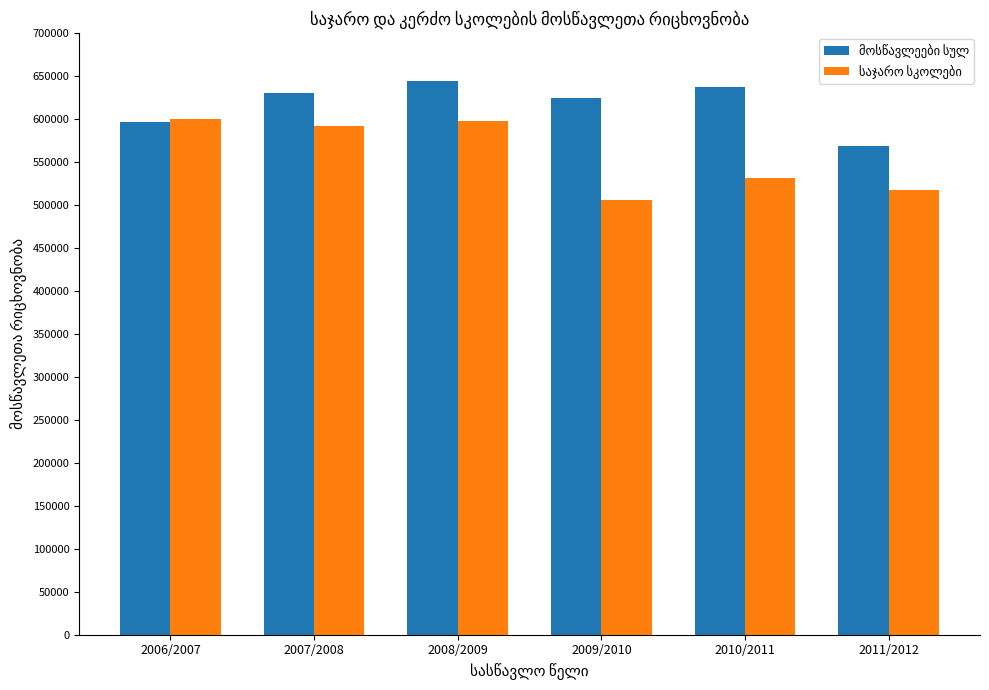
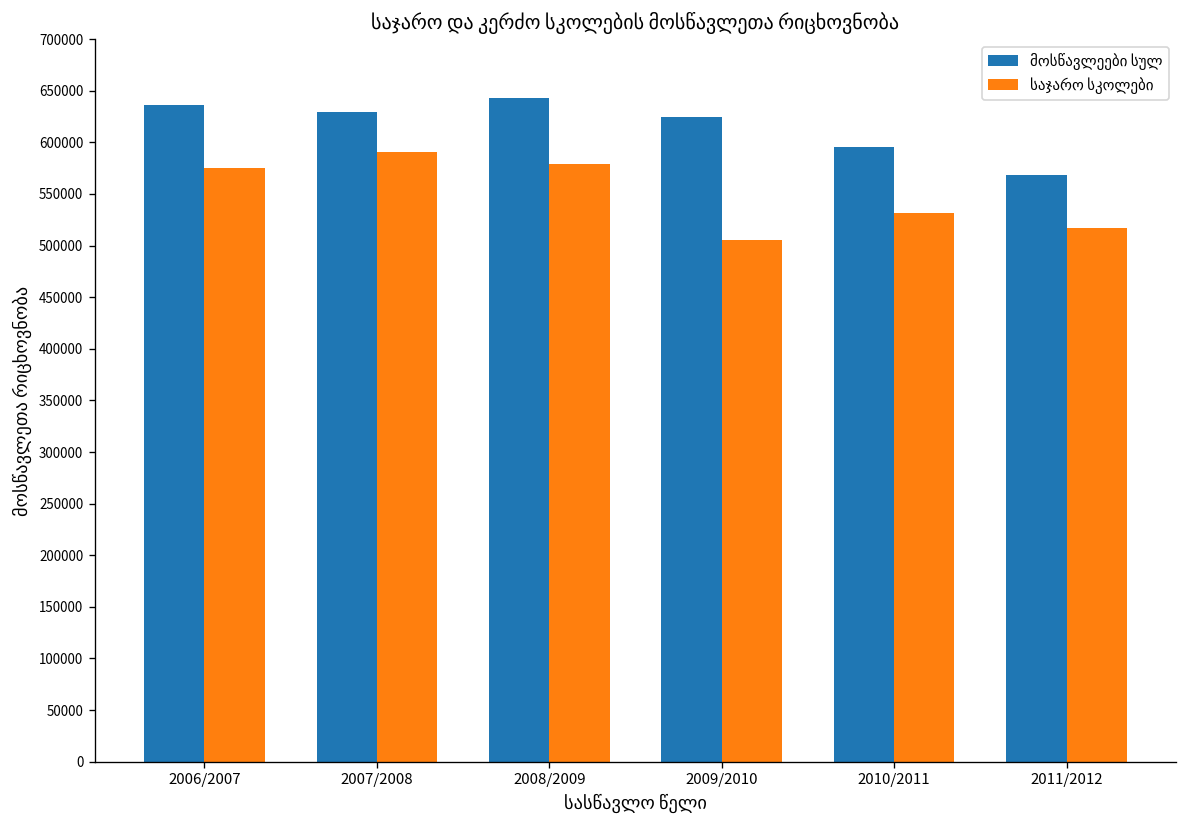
  {
    "მოსწავლეები სულ": {
-     "2006/2007": 600000,
+     "2006/2007": 640000,
      "2007/2008": 630000,
      "2008/2009": 640000,
      "2009/2010": 620000,
-     "2010/2011": 640000,
+     "2010/2011": 600000,
      "2011/2012": 570000
    },
    "საჯარო სკოლები": {
-     "2006/2007": 600000,
+     "2006/2007": 580000,
      "2007/2008": 590000,
-     "2008/2009": 600000,
+     "2008/2009": 580000,
      "2009/2010": 510000,
      "2010/2011": 530000,
      "2011/2012": 520000
    }
  }
